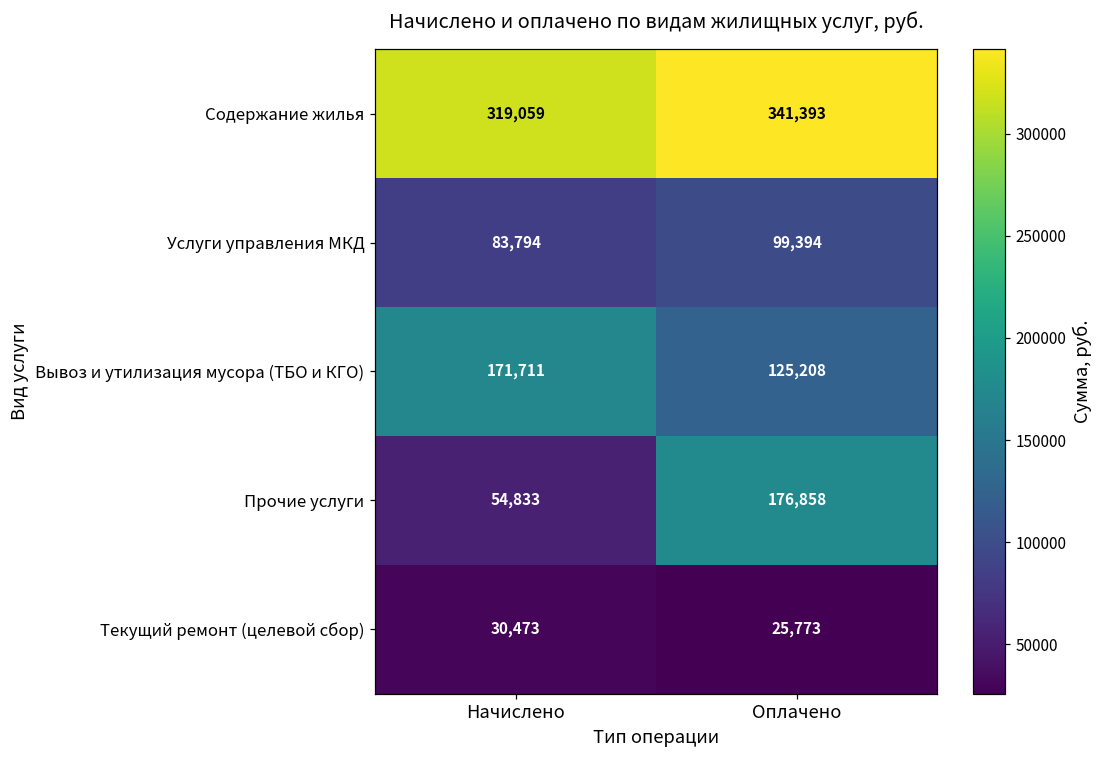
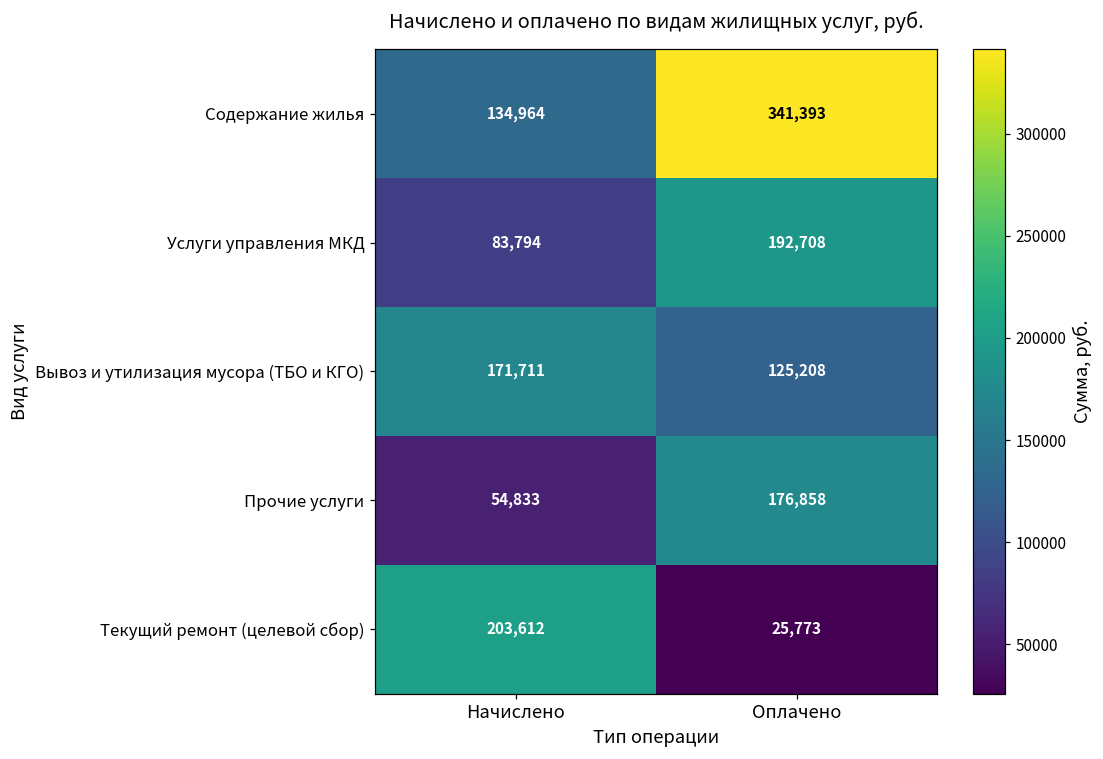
  {
    "Содержание жилья": {
-     "Начислено": "319,059",
+     "Начислено": "134,964",
      "Оплачено": "341,393"
    },
    "Услуги управления МКД": {
      "Начислено": "83,794",
-     "Оплачено": "99,394"
+     "Оплачено": "192,708"
    },
    "Вывоз и утилизация мусора (ТБО и КГО)": {
      "Начислено": "171,711",
      "Оплачено": "125,208"
    },
    "Прочие услуги": {
      "Начислено": "54,833",
      "Оплачено": "176,858"
    },
    "Текущий ремонт (целевой сбор)": {
-     "Начислено": "30,473",
+     "Начислено": "203,612",
      "Оплачено": "25,773"
    }
  }
